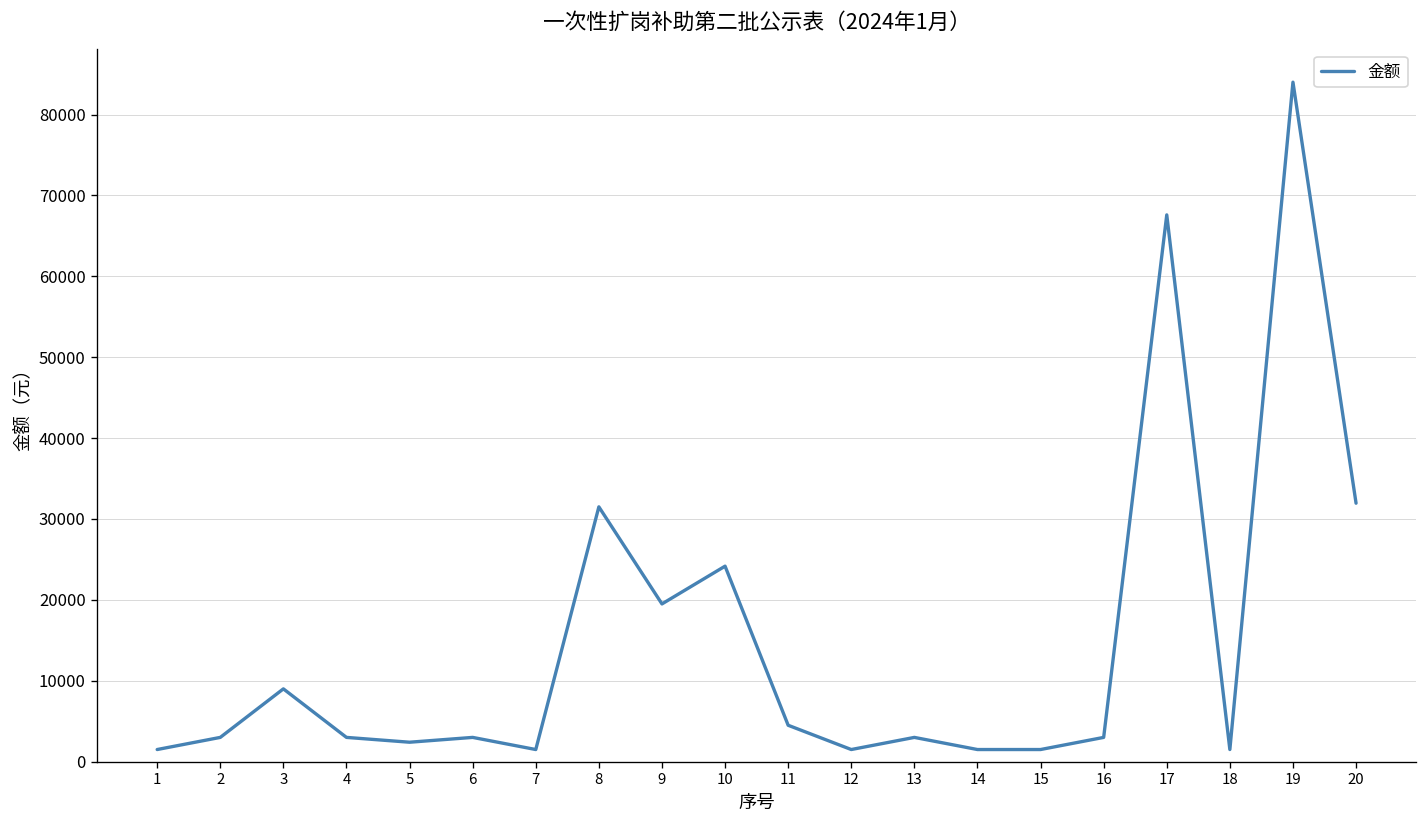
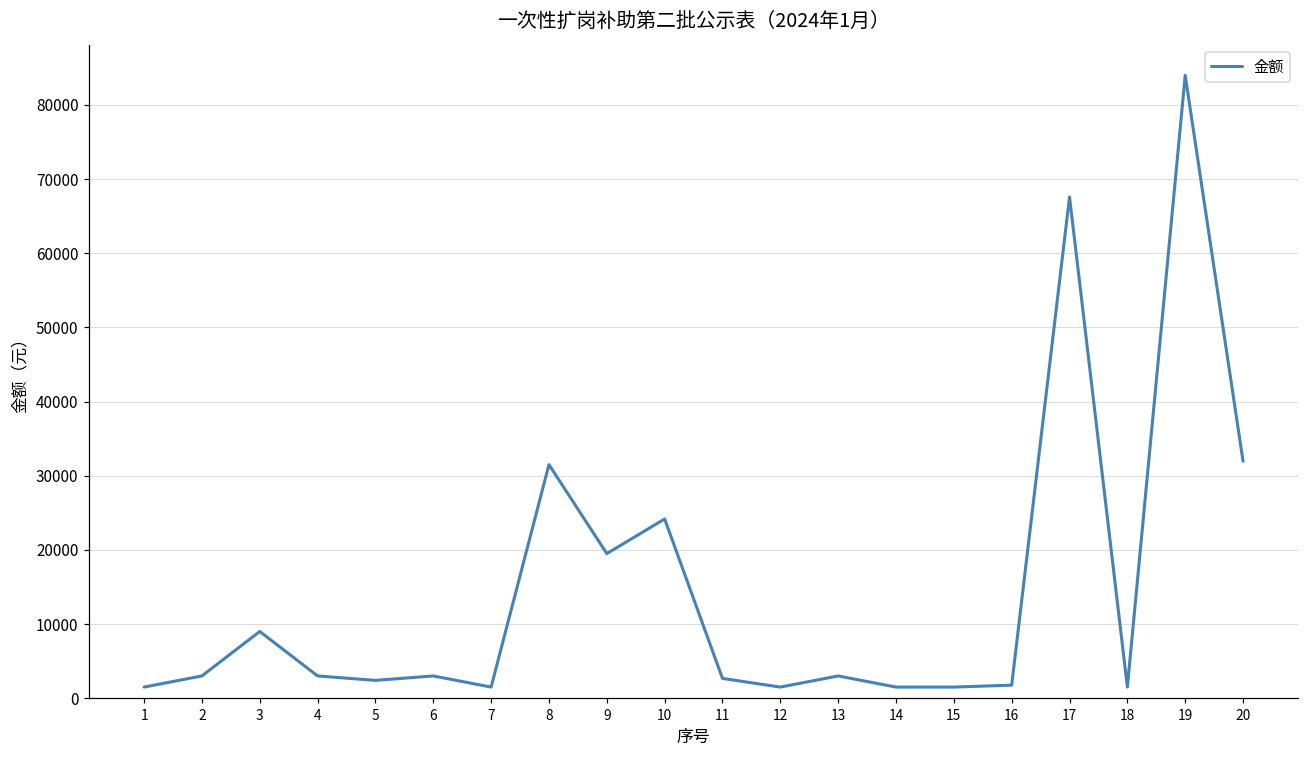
  {
    "1": 2000,
    "2": 3000,
    "3": 9000,
    "4": 3000,
    "5": 2000,
    "6": 3000,
    "7": 2000,
    "8": 32000,
    "9": 20000,
    "10": 24000,
-   "11": 5000,
+   "11": 3000,
    "12": 2000,
    "13": 3000,
    "14": 2000,
    "15": 2000,
-   "16": 3000,
+   "16": 2000,
    "17": 68000,
    "18": 2000,
    "19": 84000,
    "20": 32000
  }
